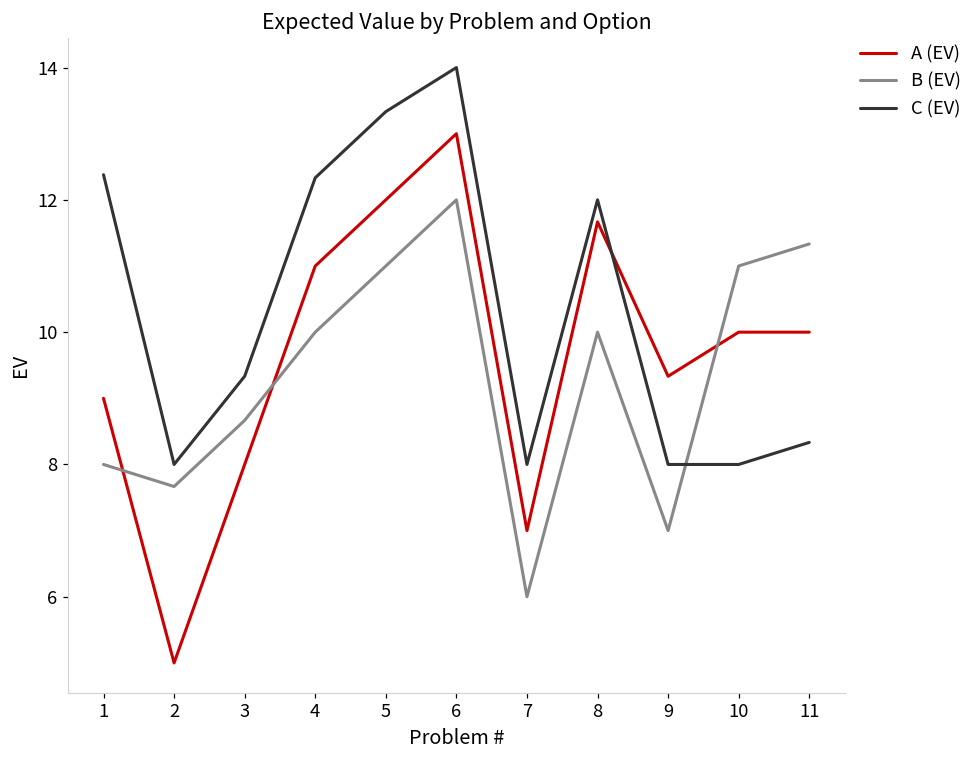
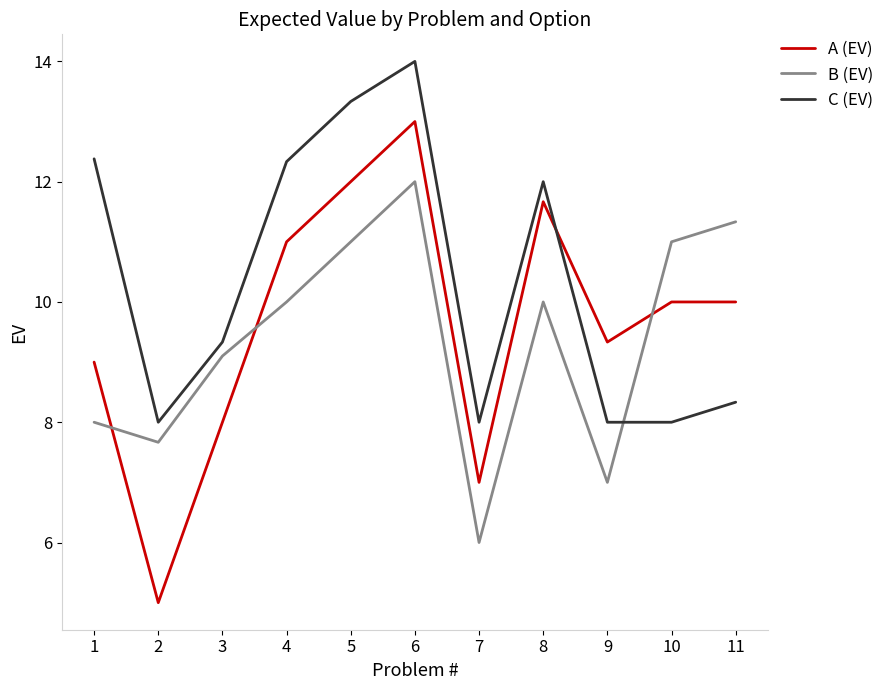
  {
    "A (EV)": {
      "1": 9.0,
      "2": 5.0,
      "3": 8.0,
      "4": 11.0,
      "5": 12.0,
      "6": 13.0,
      "7": 7.0,
      "8": 11.7,
      "9": 9.3,
      "10": 10.0,
      "11": 10.0
    },
    "B (EV)": {
      "1": 8.0,
      "2": 7.7,
-     "3": 8.7,
+     "3": 9.1,
      "4": 10.0,
      "5": 11.0,
      "6": 12.0,
      "7": 6.0,
      "8": 10.0,
      "9": 7.0,
      "10": 11.0,
      "11": 11.3
    },
    "C (EV)": {
      "1": 12.4,
      "2": 8.0,
      "3": 9.3,
      "4": 12.3,
      "5": 13.3,
      "6": 14.0,
      "7": 8.0,
      "8": 12.0,
      "9": 8.0,
      "10": 8.0,
      "11": 8.3
    }
  }
